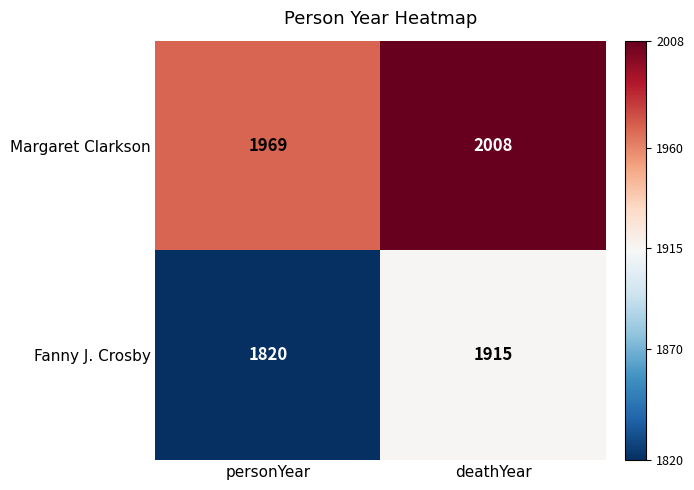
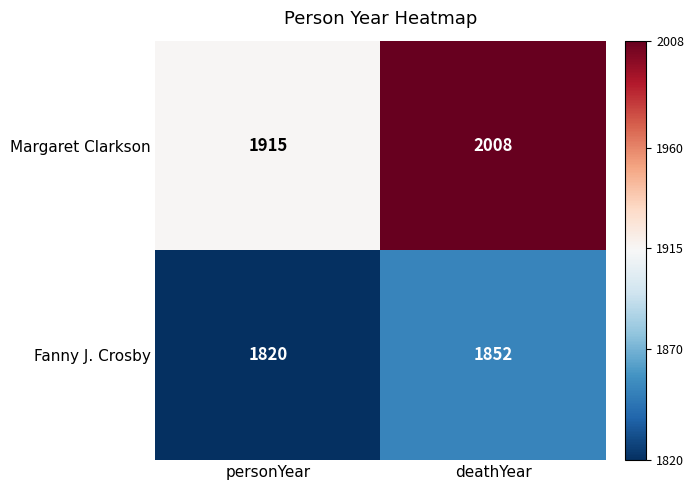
  {
    "Margaret Clarkson": {
-     "personYear": 1969,
+     "personYear": 1915,
      "deathYear": 2008
    },
    "Fanny J. Crosby": {
      "personYear": 1820,
-     "deathYear": 1915
+     "deathYear": 1852
    }
  }
